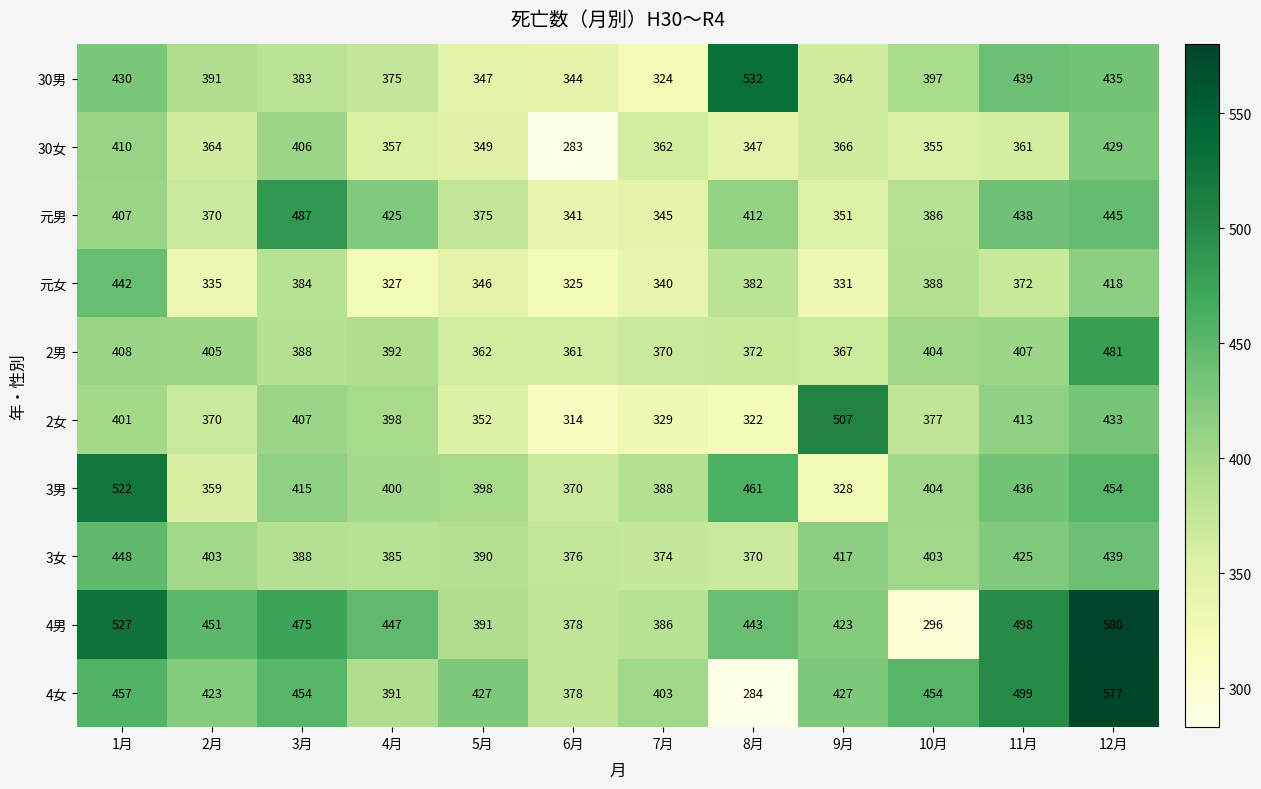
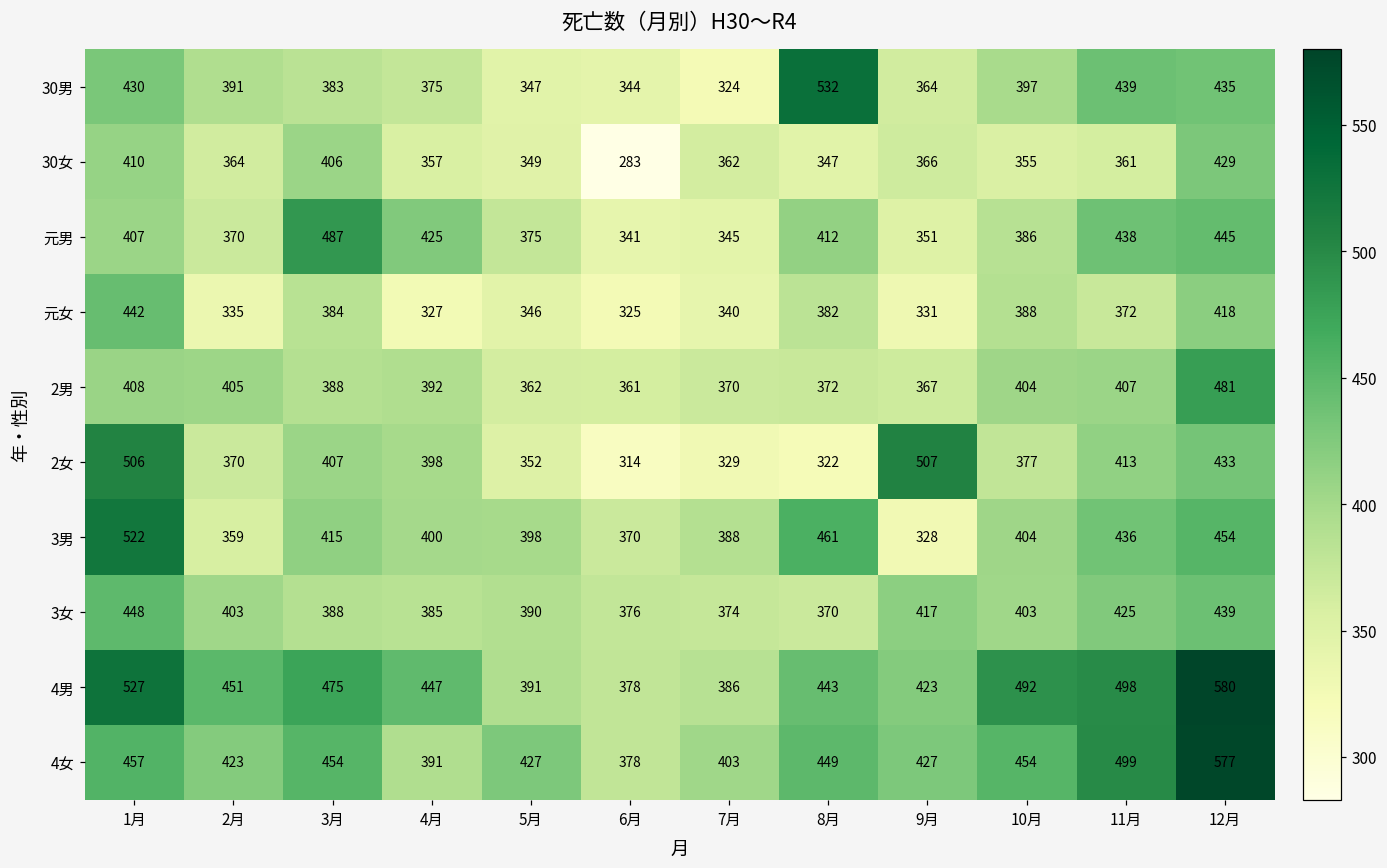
  {
    "30男": {
      "1月": 430,
      "2月": 391,
      "3月": 383,
      "4月": 375,
      "5月": 347,
      "6月": 344,
      "7月": 324,
      "8月": 532,
      "9月": 364,
      "10月": 397,
      "11月": 439,
      "12月": 435
    },
    "30女": {
      "1月": 410,
      "2月": 364,
      "3月": 406,
      "4月": 357,
      "5月": 349,
      "6月": 283,
      "7月": 362,
      "8月": 347,
      "9月": 366,
      "10月": 355,
      "11月": 361,
      "12月": 429
    },
    "元男": {
      "1月": 407,
      "2月": 370,
      "3月": 487,
      "4月": 425,
      "5月": 375,
      "6月": 341,
      "7月": 345,
      "8月": 412,
      "9月": 351,
      "10月": 386,
      "11月": 438,
      "12月": 445
    },
    "元女": {
      "1月": 442,
      "2月": 335,
      "3月": 384,
      "4月": 327,
      "5月": 346,
      "6月": 325,
      "7月": 340,
      "8月": 382,
      "9月": 331,
      "10月": 388,
      "11月": 372,
      "12月": 418
    },
    "2男": {
      "1月": 408,
      "2月": 405,
      "3月": 388,
      "4月": 392,
      "5月": 362,
      "6月": 361,
      "7月": 370,
      "8月": 372,
      "9月": 367,
      "10月": 404,
      "11月": 407,
      "12月": 481
    },
    "2女": {
-     "1月": 401,
+     "1月": 506,
      "2月": 370,
      "3月": 407,
      "4月": 398,
      "5月": 352,
      "6月": 314,
      "7月": 329,
      "8月": 322,
      "9月": 507,
      "10月": 377,
      "11月": 413,
      "12月": 433
    },
    "3男": {
      "1月": 522,
      "2月": 359,
      "3月": 415,
      "4月": 400,
      "5月": 398,
      "6月": 370,
      "7月": 388,
      "8月": 461,
      "9月": 328,
      "10月": 404,
      "11月": 436,
      "12月": 454
    },
    "3女": {
      "1月": 448,
      "2月": 403,
      "3月": 388,
      "4月": 385,
      "5月": 390,
      "6月": 376,
      "7月": 374,
      "8月": 370,
      "9月": 417,
      "10月": 403,
      "11月": 425,
      "12月": 439
    },
    "4男": {
      "1月": 527,
      "2月": 451,
      "3月": 475,
      "4月": 447,
      "5月": 391,
      "6月": 378,
      "7月": 386,
      "8月": 443,
      "9月": 423,
-     "10月": 296,
+     "10月": 492,
      "11月": 498,
      "12月": 580
    },
    "4女": {
      "1月": 457,
      "2月": 423,
      "3月": 454,
      "4月": 391,
      "5月": 427,
      "6月": 378,
      "7月": 403,
-     "8月": 284,
+     "8月": 449,
      "9月": 427,
      "10月": 454,
      "11月": 499,
      "12月": 577
    }
  }
